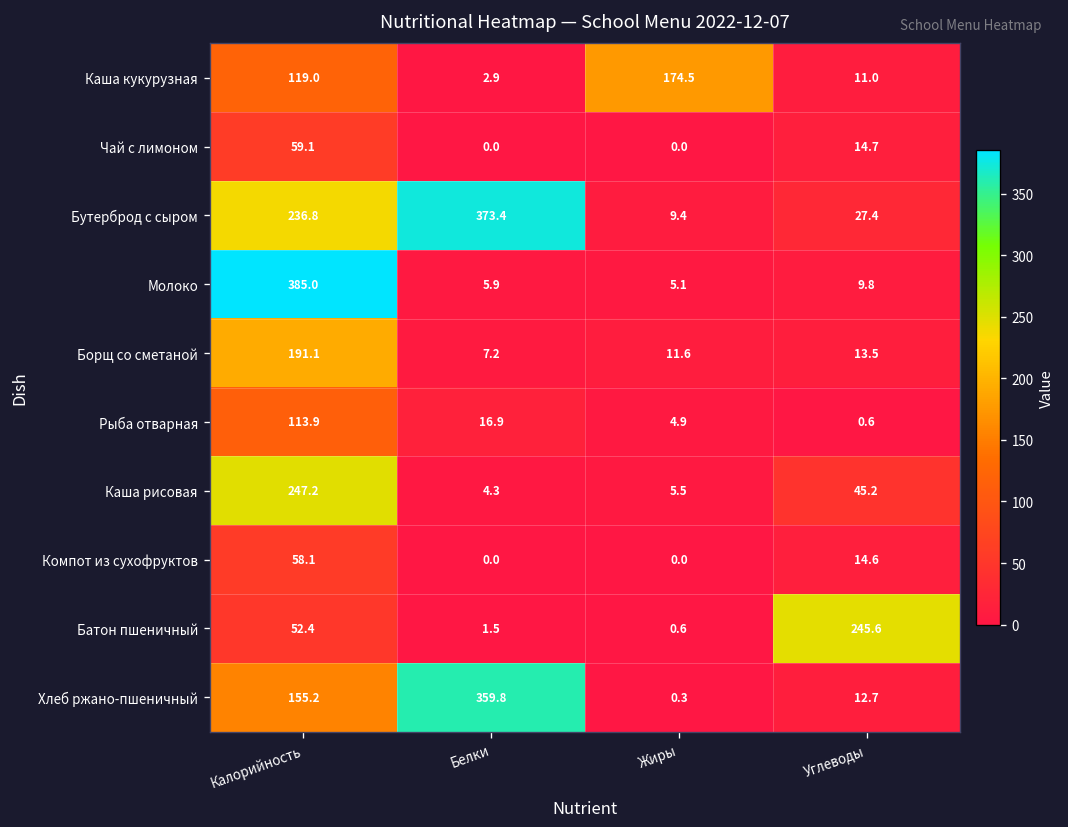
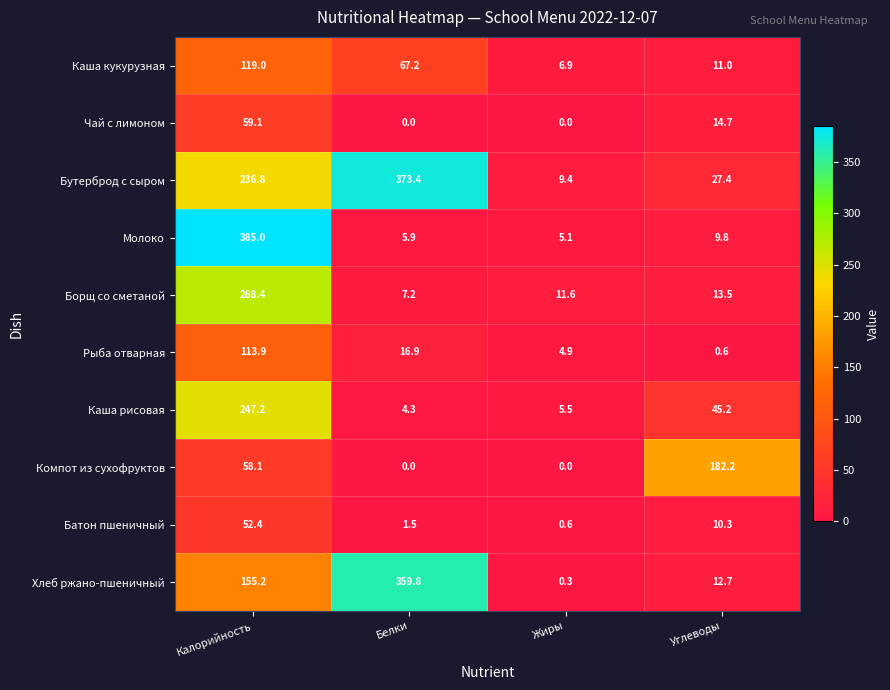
  {
    "Каша кукурузная": {
      "Калорийность": 119.0,
-     "Белки": 2.9,
-     "Жиры": 174.5,
+     "Белки": 67.2,
+     "Жиры": 6.9,
      "Углеводы": 11.0
    },
    "Чай с лимоном": {
      "Калорийность": 59.1,
      "Белки": 0.0,
      "Жиры": 0.0,
      "Углеводы": 14.7
    },
    "Бутерброд с сыром": {
      "Калорийность": 236.8,
      "Белки": 373.4,
      "Жиры": 9.4,
      "Углеводы": 27.4
    },
    "Молоко": {
      "Калорийность": 385.0,
      "Белки": 5.9,
      "Жиры": 5.1,
      "Углеводы": 9.8
    },
    "Борщ со сметаной": {
-     "Калорийность": 191.1,
+     "Калорийность": 268.4,
      "Белки": 7.2,
      "Жиры": 11.6,
      "Углеводы": 13.5
    },
    "Рыба отварная": {
      "Калорийность": 113.9,
      "Белки": 16.9,
      "Жиры": 4.9,
      "Углеводы": 0.6
    },
    "Каша рисовая": {
      "Калорийность": 247.2,
      "Белки": 4.3,
      "Жиры": 5.5,
      "Углеводы": 45.2
    },
    "Компот из сухофруктов": {
      "Калорийность": 58.1,
      "Белки": 0.0,
      "Жиры": 0.0,
-     "Углеводы": 14.6
+     "Углеводы": 182.2
    },
    "Батон пшеничный": {
      "Калорийность": 52.4,
      "Белки": 1.5,
      "Жиры": 0.6,
-     "Углеводы": 245.6
+     "Углеводы": 10.3
    },
    "Хлеб ржано-пшеничный": {
      "Калорийность": 155.2,
      "Белки": 359.8,
      "Жиры": 0.3,
      "Углеводы": 12.7
    }
  }
